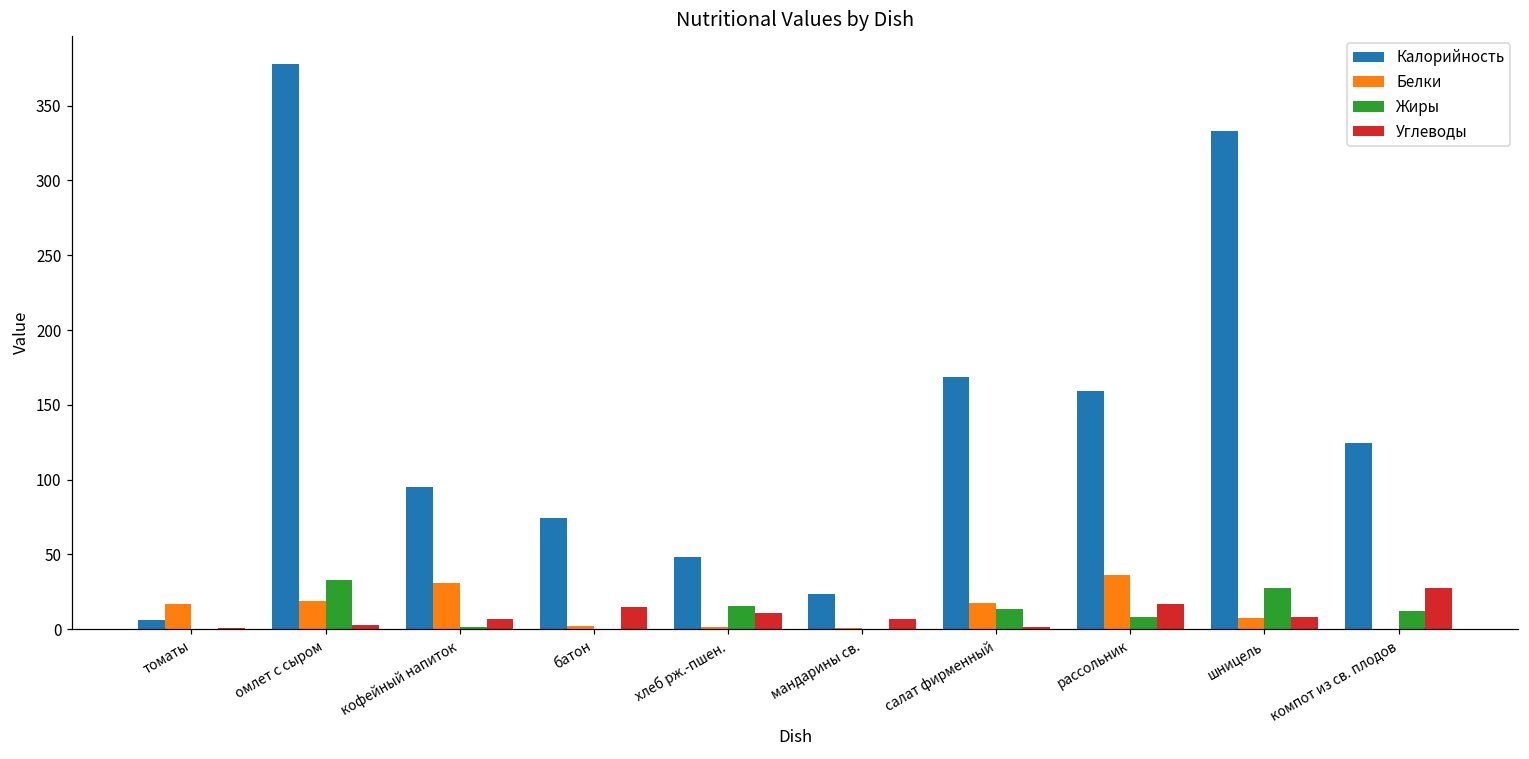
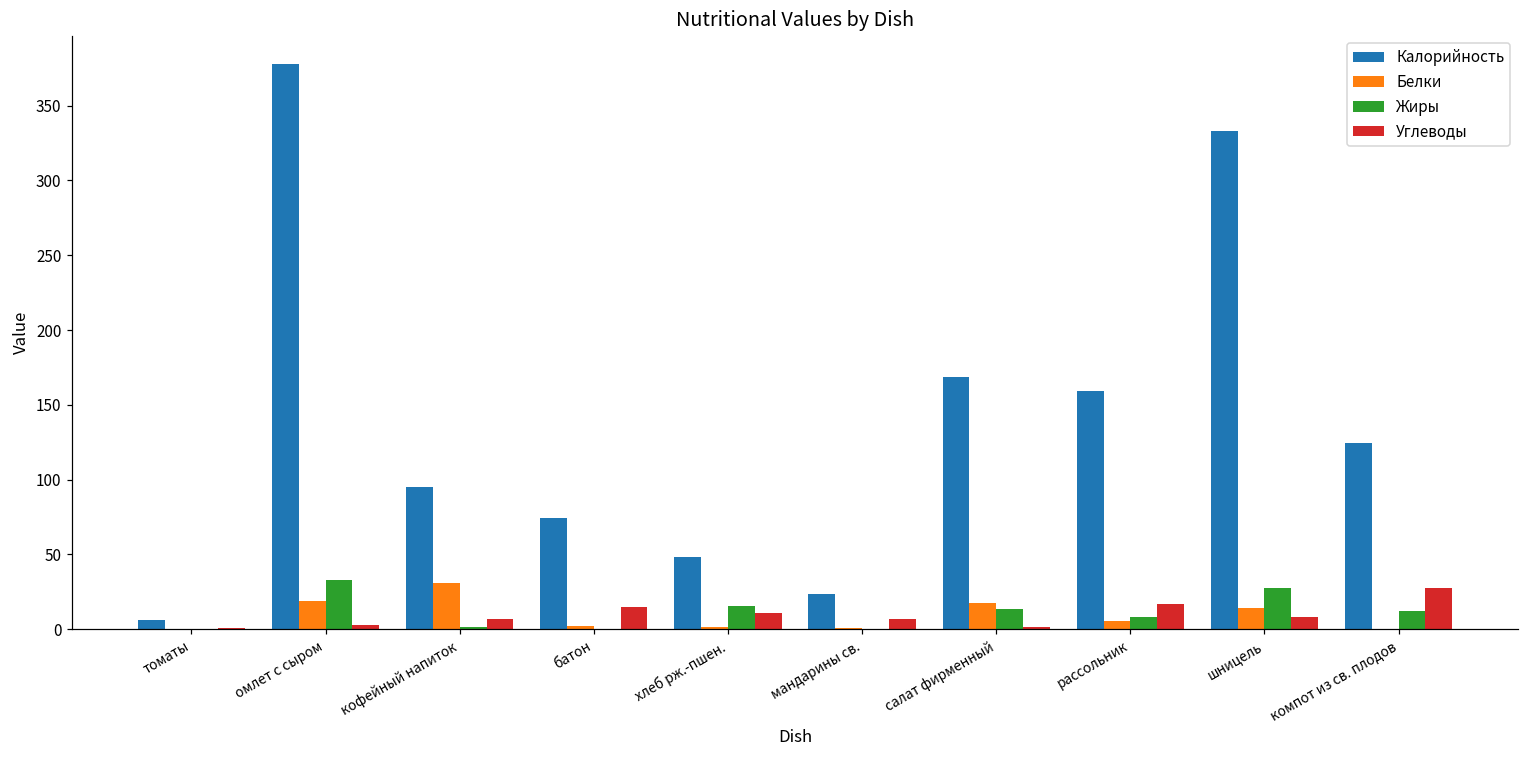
  {
    "Калорийность": {
      "томаты": 6,
      "омлет с сыром": 378,
      "кофейный напиток": 95,
      "батон": 74,
      "хлеб рж.-пшен.": 48,
      "мандарины св.": 24,
      "салат фирменный": 169,
      "рассольник": 159,
      "шницель": 333,
      "компот из св. плодов": 125
    },
    "Белки": {
-     "томаты": 17,
+     "томаты": 0,
      "омлет с сыром": 19,
      "кофейный напиток": 31,
      "батон": 2,
      "салат фирменный": 18,
-     "рассольник": 36,
-     "шницель": 7
+     "рассольник": 5,
+     "шницель": 14
    },
    "Жиры": {
      "омлет с сыром": 33,
      "хлеб рж.-пшен.": 15,
      "салат фирменный": 13,
      "рассольник": 8,
      "шницель": 27,
      "компот из св. плодов": 12
    },
    "Углеводы": {
      "омлет с сыром": 3,
      "кофейный напиток": 7,
      "батон": 15,
      "хлеб рж.-пшен.": 11,
      "мандарины св.": 7,
      "рассольник": 17,
      "шницель": 8,
      "компот из св. плодов": 28
    }
  }
